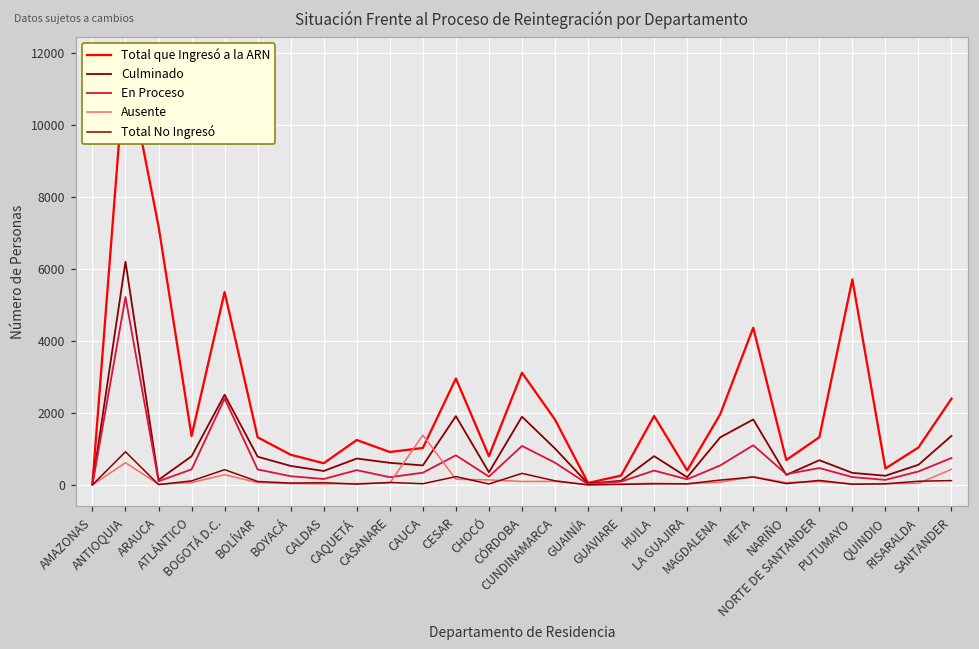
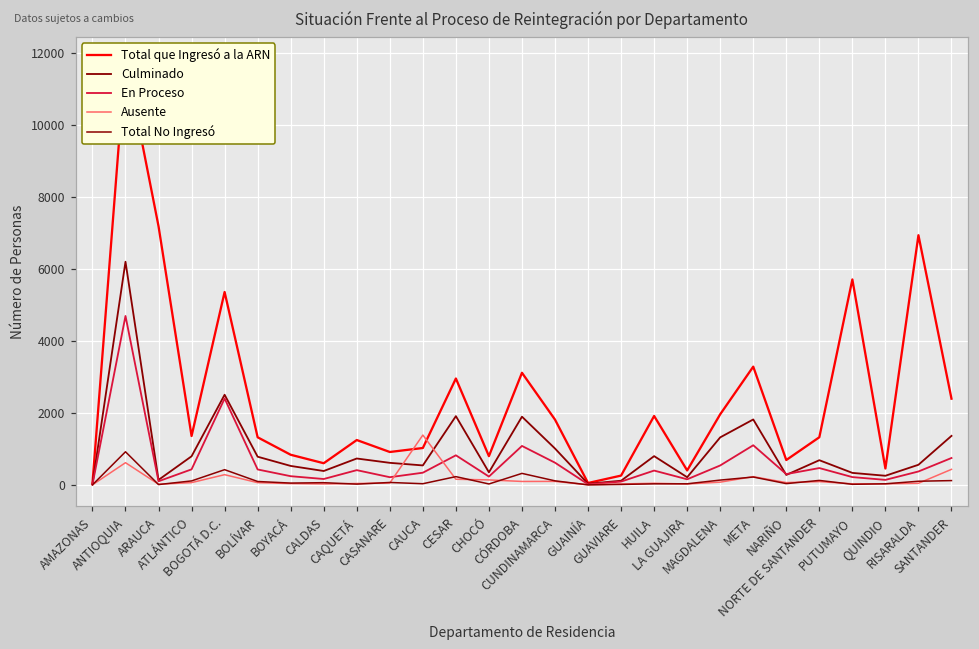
  {
    "Total que Ingresó a la ARN": {
      "ARAUCA": 7200,
      "ATLÁNTICO": 1400,
      "BOGOTÁ D.C.": 5400,
      "BOLÍVAR": 1300,
      "BOYACÁ": 800,
      "CALDAS": 600,
      "CAQUETÁ": 1200,
      "CASANARE": 900,
      "CAUCA": 1000,
      "CESAR": 3000,
      "CHOCÓ": 800,
      "CÓRDOBA": 3100,
      "CUNDINAMARCA": 1800,
      "GUAVIARE": 300,
      "HUILA": 1900,
      "LA GUAJIRA": 400,
      "MAGDALENA": 2000,
-     "META": 4400,
+     "META": 3300,
      "NARIÑO": 700,
      "NORTE DE SANTANDER": 1300,
      "PUTUMAYO": 5700,
      "QUINDIO": 500,
-     "RISARALDA": 1000,
+     "RISARALDA": 6900,
      "SANTANDER": 2400
    },
    "En Proceso": {
-     "ANTIOQUIA": 5200,
+     "ANTIOQUIA": 4700,
      "ATLÁNTICO": 400,
      "BOGOTÁ D.C.": 2400,
      "BOLÍVAR": 400,
      "BOYACÁ": 200,
      "CALDAS": 200,
      "CAQUETÁ": 400,
      "CASANARE": 200,
      "CAUCA": 300,
      "CESAR": 800,
      "CHOCÓ": 200,
      "CÓRDOBA": 1100,
      "CUNDINAMARCA": 600,
      "HUILA": 400,
      "MAGDALENA": 500,
      "META": 1100,
      "NORTE DE SANTANDER": 500,
      "PUTUMAYO": 200,
      "QUINDIO": 100,
      "RISARALDA": 400,
      "SANTANDER": 700
    },
    "Ausente": {
      "ANTIOQUIA": 600,
      "BOGOTÁ D.C.": 300,
      "CAUCA": 1400,
      "CHOCÓ": 100,
      "CÓRDOBA": 100,
      "SANTANDER": 400
    }
  }
